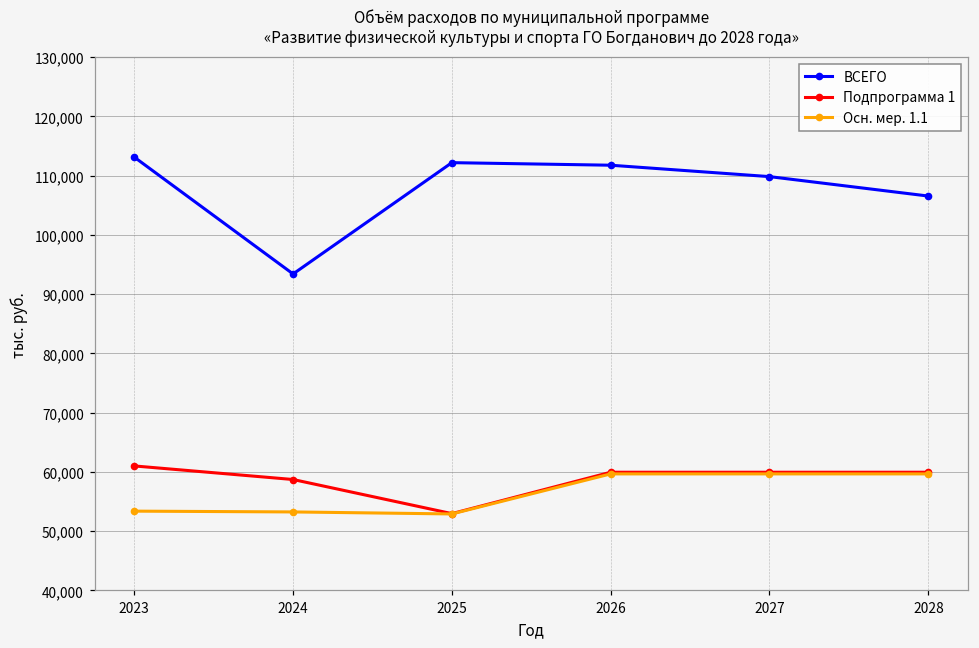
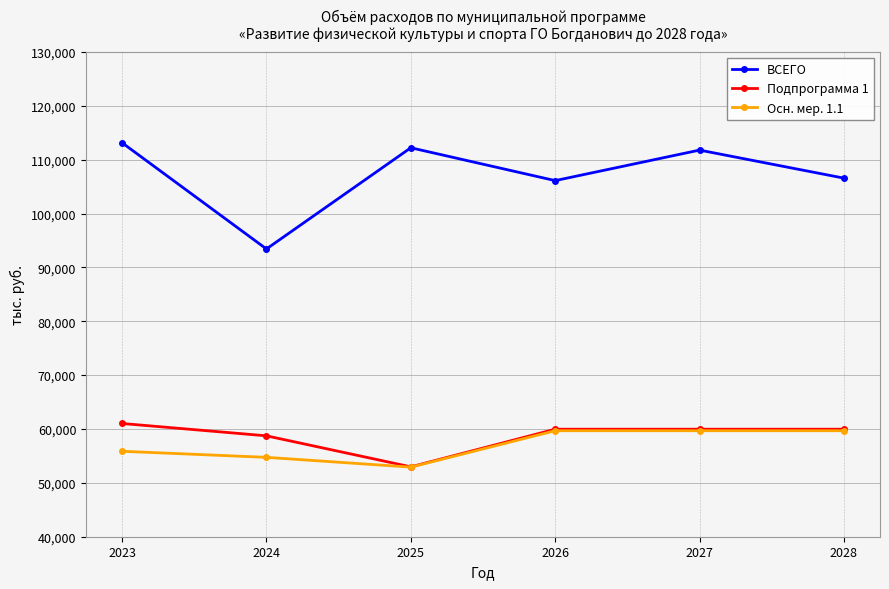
  {
    "ВСЕГО": {
      "2023": "113,000",
      "2024": "93,000",
      "2025": "112,000",
-     "2026": "112,000",
-     "2027": "110,000",
+     "2026": "106,000",
+     "2027": "112,000",
      "2028": "107,000"
    },
    "Подпрограмма 1": {
      "2023": "61,000",
      "2024": "59,000"
    },
    "Осн. мер. 1.1": {
-     "2023": "53,000",
-     "2024": "53,000"
+     "2023": "56,000",
+     "2024": "55,000"
    }
  }
